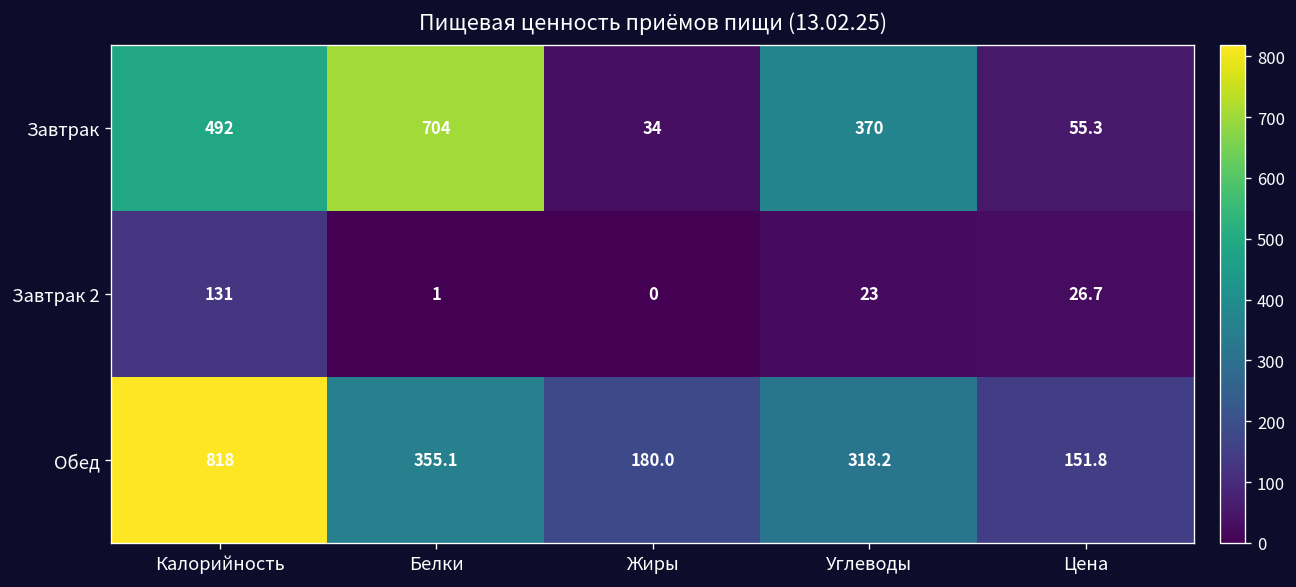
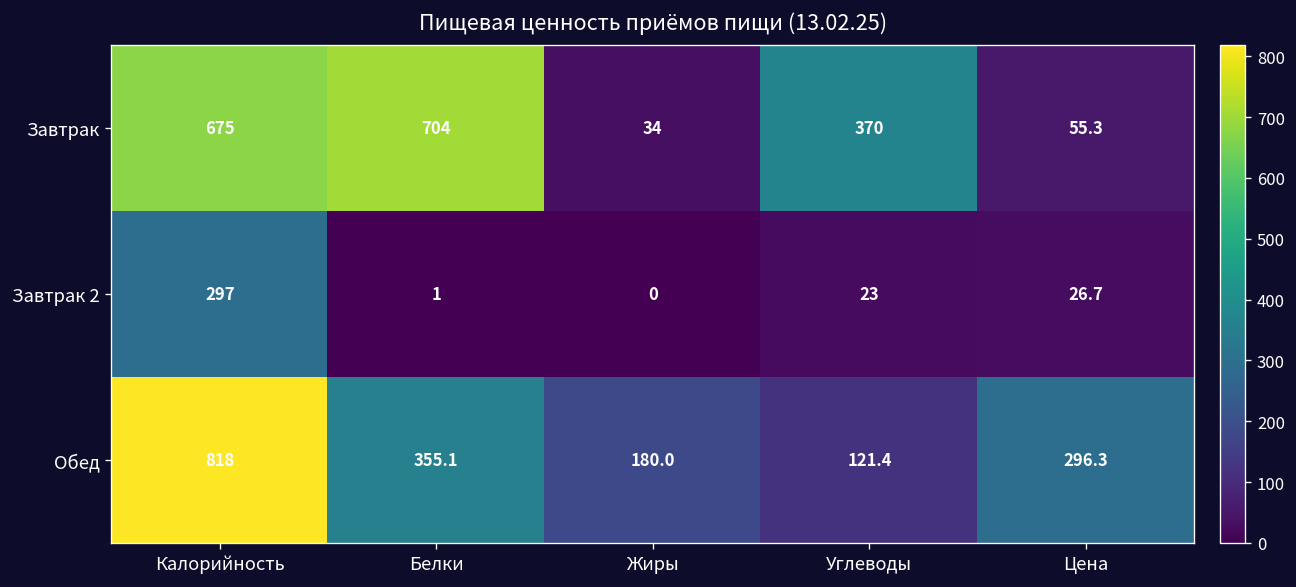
  {
    "Завтрак": {
-     "Калорийность": 492,
+     "Калорийность": 675,
      "Белки": 704,
      "Жиры": 34,
      "Углеводы": 370,
      "Цена": 55.3
    },
    "Завтрак 2": {
-     "Калорийность": 131,
+     "Калорийность": 297,
      "Белки": 1,
      "Жиры": 0,
      "Углеводы": 23,
      "Цена": 26.7
    },
    "Обед": {
      "Калорийность": 818,
      "Белки": 355.1,
      "Жиры": 180.0,
-     "Углеводы": 318.2,
-     "Цена": 151.8
+     "Углеводы": 121.4,
+     "Цена": 296.3
    }
  }
